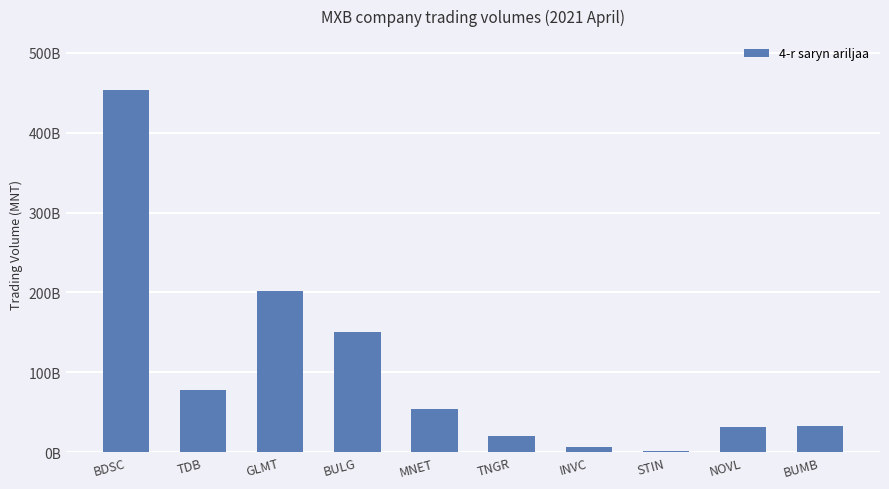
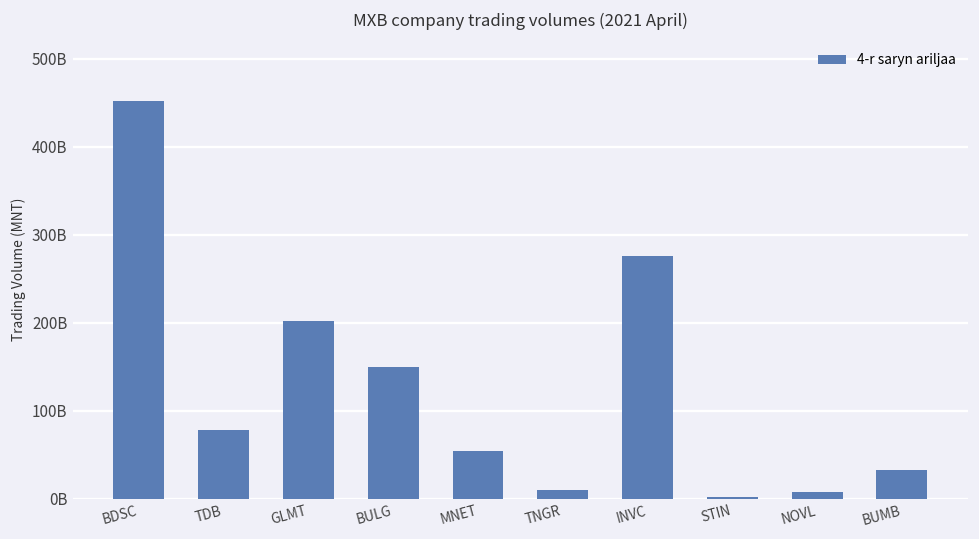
  {
    "BDSC": 450000000000,
    "TDB": 80000000000,
    "GLMT": 200000000000,
    "BULG": 150000000000,
    "MNET": 50000000000,
-   "TNGR": 20000000000,
-   "INVC": 10000000000,
-   "NOVL": 30000000000,
+   "TNGR": 10000000000,
+   "INVC": 280000000000,
+   "NOVL": 10000000000,
    "BUMB": 30000000000
  }
